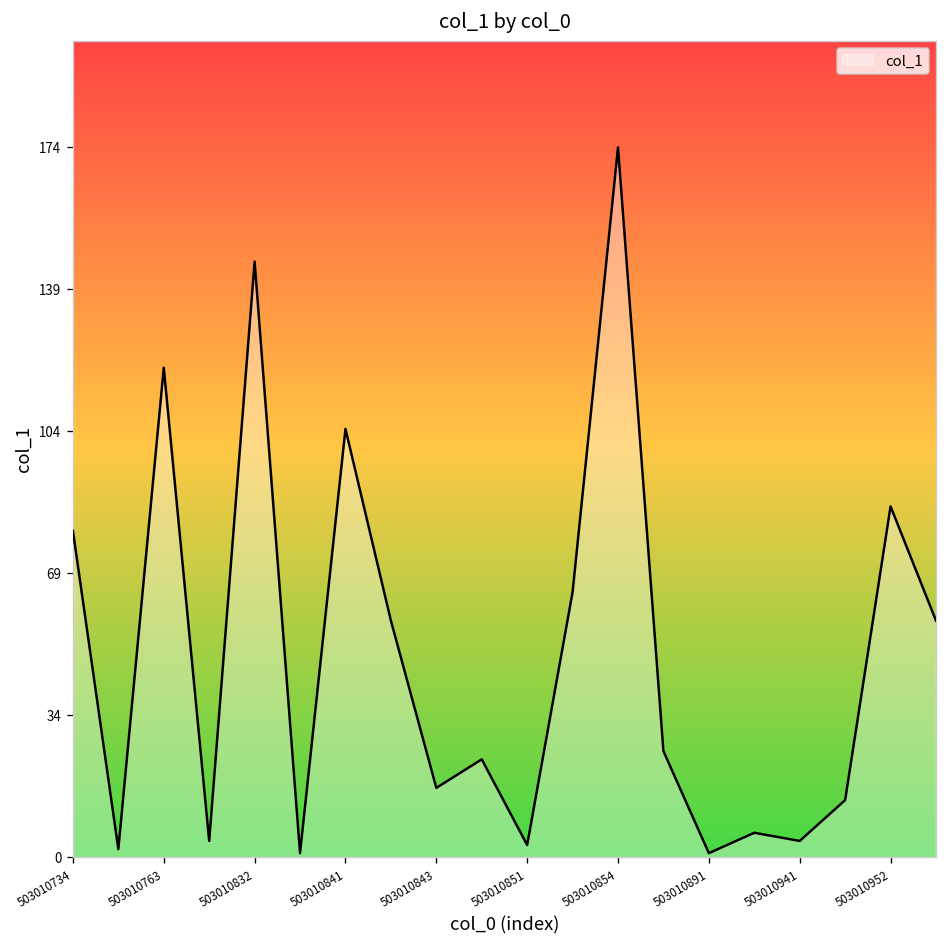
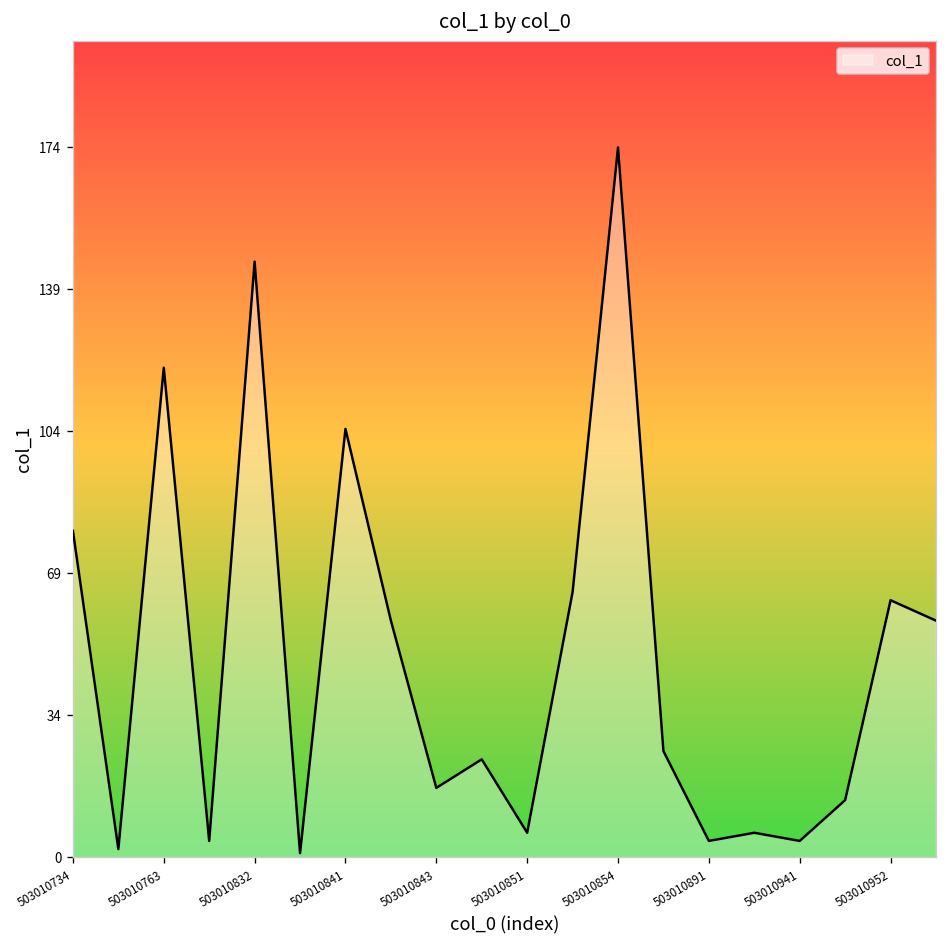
  {
    "503010734": 80,
    "503010763": 120,
    "503010832": 146,
    "503010841": 105,
    "503010843": 17,
-   "503010851": 3,
+   "503010851": 6,
    "503010854": 174,
-   "503010891": 1,
+   "503010891": 4,
    "503010941": 4,
-   "503010952": 86
+   "503010952": 63
  }
